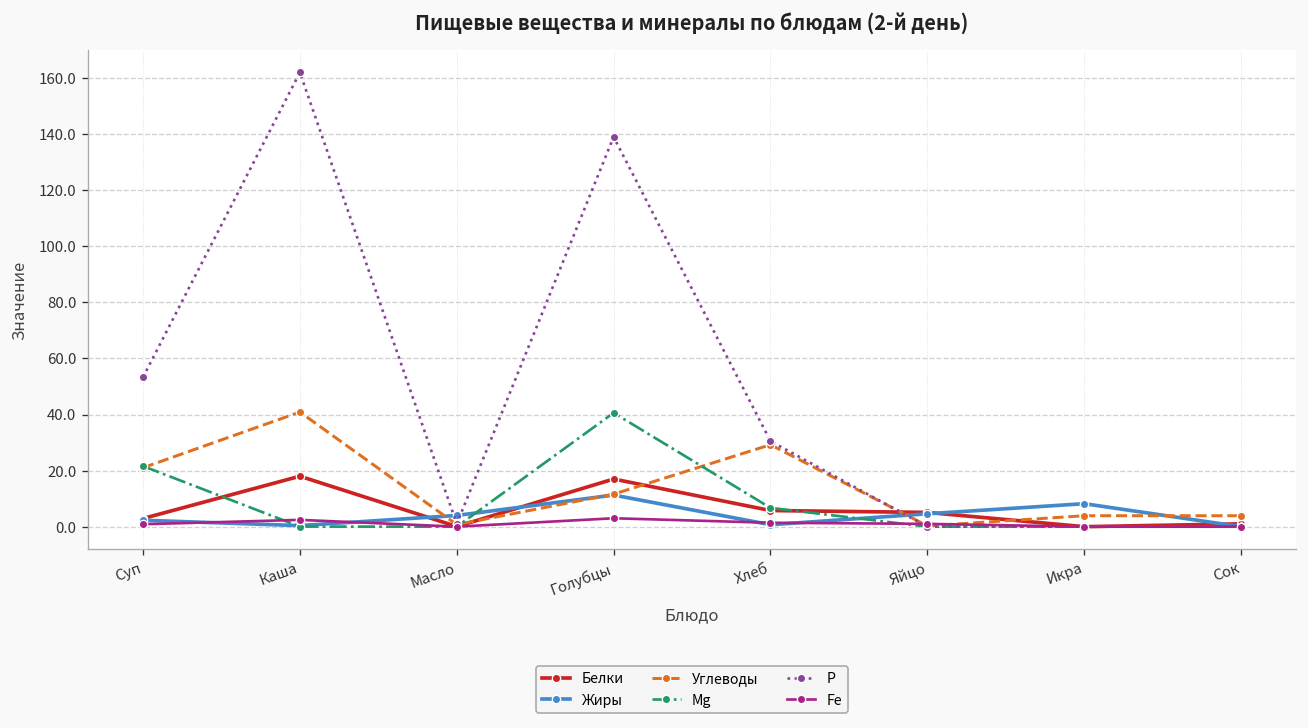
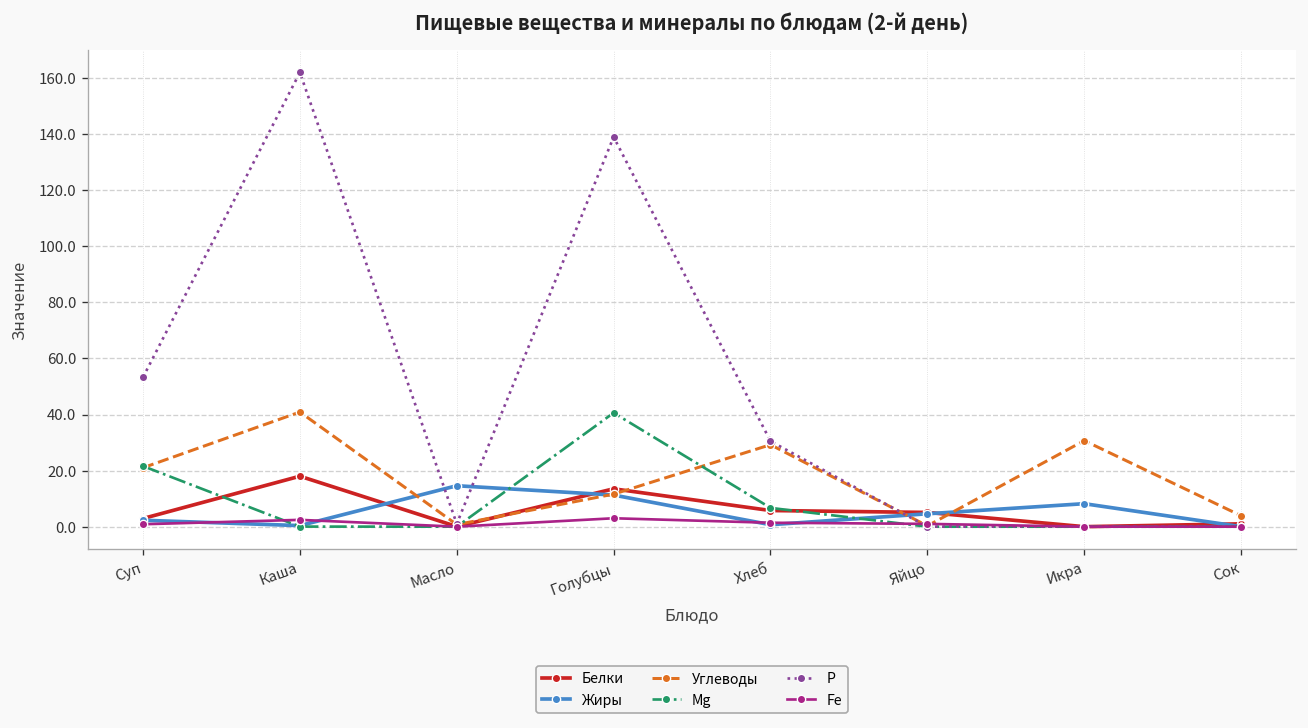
  {
    "Белки": {
      "Каша": 18,
-     "Голубцы": 17
+     "Голубцы": 14
    },
    "Жиры": {
-     "Масло": 4,
+     "Масло": 15,
      "Икра": 8
    },
    "Углеводы": {
      "Каша": 41,
      "Хлеб": 29,
-     "Икра": 4,
+     "Икра": 31,
      "Сок": 4
    },
    "Mg": {
      "Голубцы": 41
    }
  }
